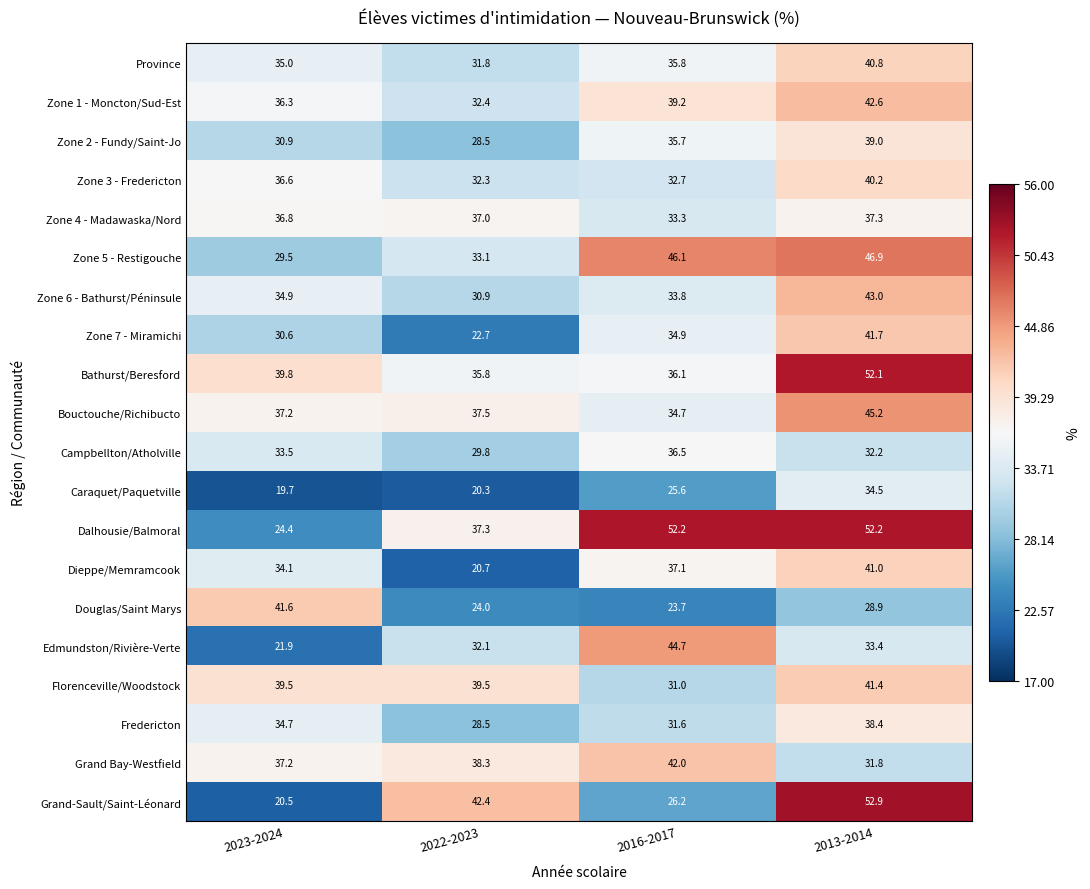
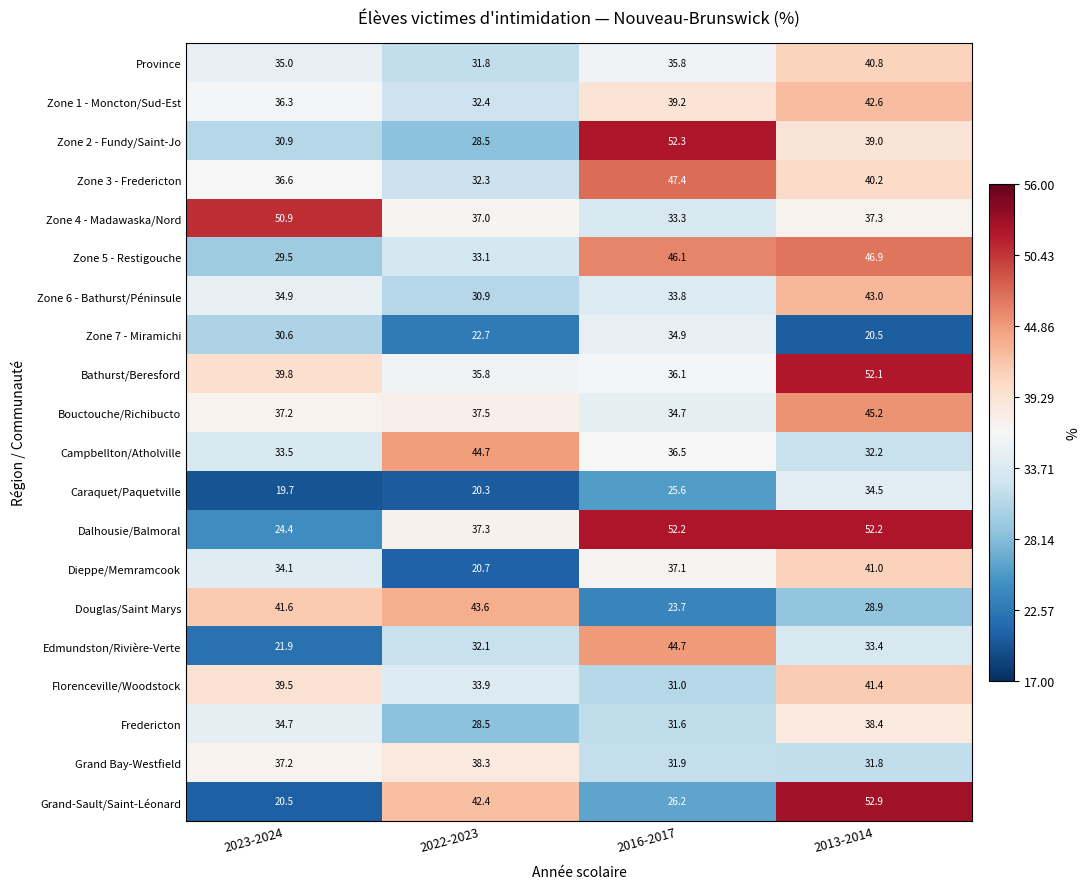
  {
    "Province": {
      "2023-2024": 35.0,
      "2022-2023": 31.8,
      "2016-2017": 35.8,
      "2013-2014": 40.8
    },
    "Zone 1 - Moncton/Sud-Est": {
      "2023-2024": 36.3,
      "2022-2023": 32.4,
      "2016-2017": 39.2,
      "2013-2014": 42.6
    },
    "Zone 2 - Fundy/Saint-Jo": {
      "2023-2024": 30.9,
      "2022-2023": 28.5,
-     "2016-2017": 35.7,
+     "2016-2017": 52.3,
      "2013-2014": 39.0
    },
    "Zone 3 - Fredericton": {
      "2023-2024": 36.6,
      "2022-2023": 32.3,
-     "2016-2017": 32.7,
+     "2016-2017": 47.4,
      "2013-2014": 40.2
    },
    "Zone 4 - Madawaska/Nord": {
-     "2023-2024": 36.8,
+     "2023-2024": 50.9,
      "2022-2023": 37.0,
      "2016-2017": 33.3,
      "2013-2014": 37.3
    },
    "Zone 5 - Restigouche": {
      "2023-2024": 29.5,
      "2022-2023": 33.1,
      "2016-2017": 46.1,
      "2013-2014": 46.9
    },
    "Zone 6 - Bathurst/Péninsule": {
      "2023-2024": 34.9,
      "2022-2023": 30.9,
      "2016-2017": 33.8,
      "2013-2014": 43.0
    },
    "Zone 7 - Miramichi": {
      "2023-2024": 30.6,
      "2022-2023": 22.7,
      "2016-2017": 34.9,
-     "2013-2014": 41.7
+     "2013-2014": 20.5
    },
    "Bathurst/Beresford": {
      "2023-2024": 39.8,
      "2022-2023": 35.8,
      "2016-2017": 36.1,
      "2013-2014": 52.1
    },
    "Bouctouche/Richibucto": {
      "2023-2024": 37.2,
      "2022-2023": 37.5,
      "2016-2017": 34.7,
      "2013-2014": 45.2
    },
    "Campbellton/Atholville": {
      "2023-2024": 33.5,
-     "2022-2023": 29.8,
+     "2022-2023": 44.7,
      "2016-2017": 36.5,
      "2013-2014": 32.2
    },
    "Caraquet/Paquetville": {
      "2023-2024": 19.7,
      "2022-2023": 20.3,
      "2016-2017": 25.6,
      "2013-2014": 34.5
    },
    "Dalhousie/Balmoral": {
      "2023-2024": 24.4,
      "2022-2023": 37.3,
      "2016-2017": 52.2,
      "2013-2014": 52.2
    },
    "Dieppe/Memramcook": {
      "2023-2024": 34.1,
      "2022-2023": 20.7,
      "2016-2017": 37.1,
      "2013-2014": 41.0
    },
    "Douglas/Saint Marys": {
      "2023-2024": 41.6,
-     "2022-2023": 24.0,
+     "2022-2023": 43.6,
      "2016-2017": 23.7,
      "2013-2014": 28.9
    },
    "Edmundston/Rivière-Verte": {
      "2023-2024": 21.9,
      "2022-2023": 32.1,
      "2016-2017": 44.7,
      "2013-2014": 33.4
    },
    "Florenceville/Woodstock": {
      "2023-2024": 39.5,
-     "2022-2023": 39.5,
+     "2022-2023": 33.9,
      "2016-2017": 31.0,
      "2013-2014": 41.4
    },
    "Fredericton": {
      "2023-2024": 34.7,
      "2022-2023": 28.5,
      "2016-2017": 31.6,
      "2013-2014": 38.4
    },
    "Grand Bay-Westfield": {
      "2023-2024": 37.2,
      "2022-2023": 38.3,
-     "2016-2017": 42.0,
+     "2016-2017": 31.9,
      "2013-2014": 31.8
    },
    "Grand-Sault/Saint-Léonard": {
      "2023-2024": 20.5,
      "2022-2023": 42.4,
      "2016-2017": 26.2,
      "2013-2014": 52.9
    }
  }
